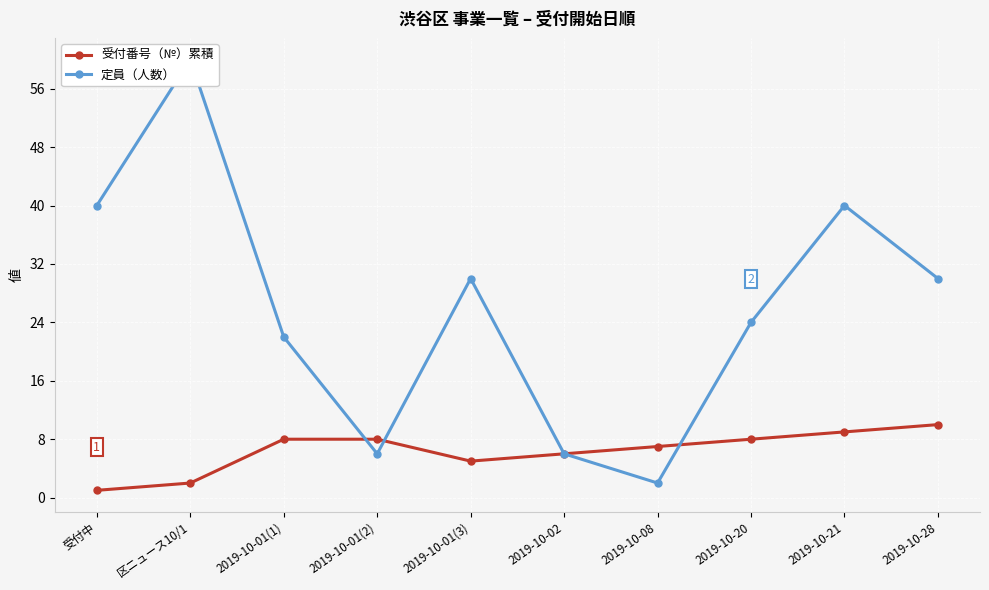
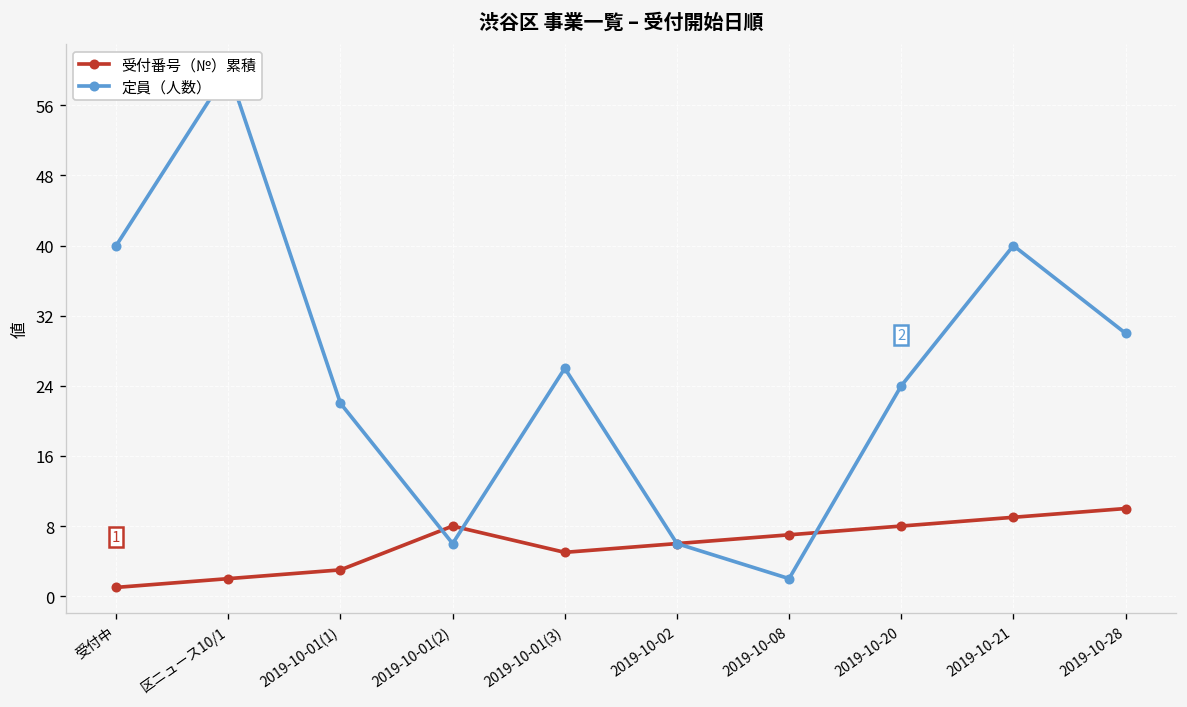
  {
    "受付番号（№）累積": {
      "受付中": 1,
      "区ニュース10/1": 2,
-     "2019-10-01(1)": 8,
+     "2019-10-01(1)": 3,
      "2019-10-01(2)": 8,
      "2019-10-01(3)": 5,
      "2019-10-08": 7,
      "2019-10-20": 8,
      "2019-10-21": 9,
      "2019-10-28": 10
    },
    "定員（人数）": {
      "受付中": 40,
      "2019-10-01(1)": 22,
      "2019-10-01(2)": 6,
-     "2019-10-01(3)": 30,
+     "2019-10-01(3)": 26,
      "2019-10-08": 2,
      "2019-10-20": 24,
      "2019-10-21": 40,
      "2019-10-28": 30
    }
  }
